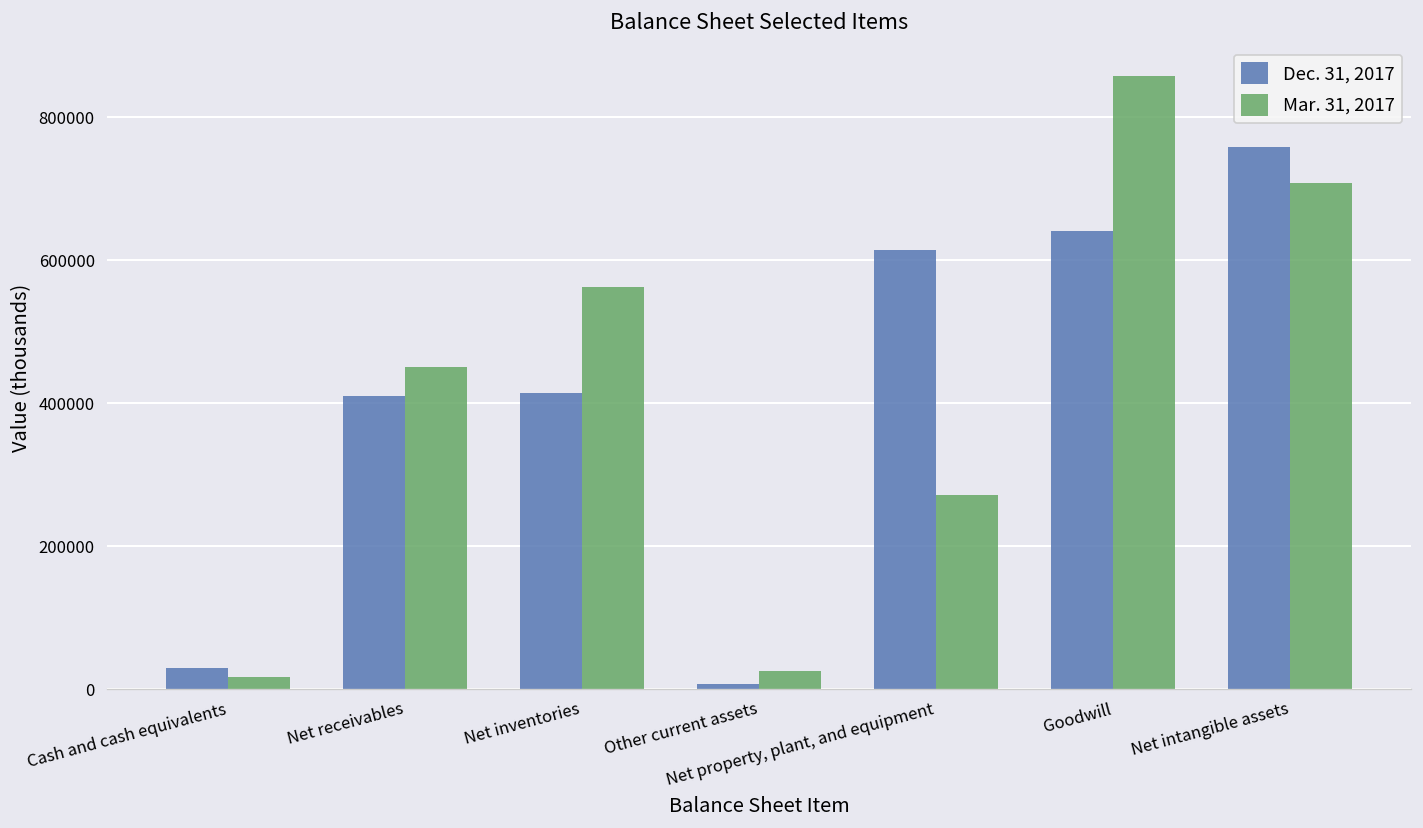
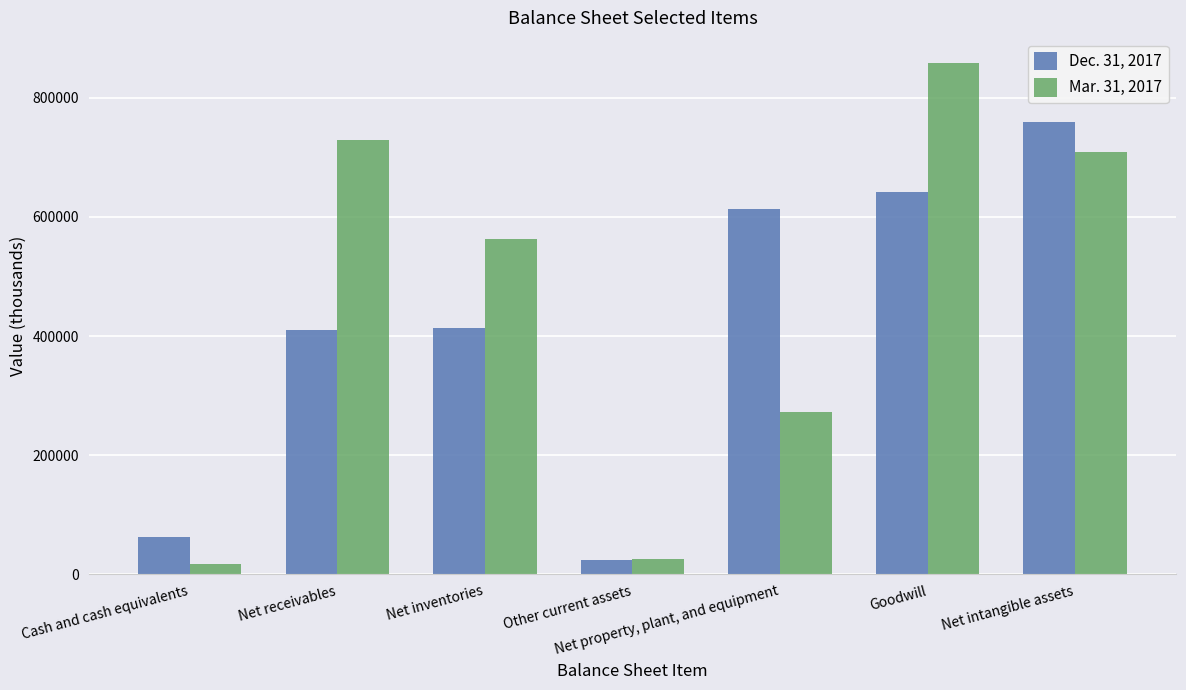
  {
    "Dec. 31, 2017": {
-     "Cash and cash equivalents": 30000,
+     "Cash and cash equivalents": 60000,
      "Net receivables": 410000,
      "Net inventories": 410000,
-     "Other current assets": 10000,
+     "Other current assets": 20000,
      "Net property, plant, and equipment": 610000,
      "Goodwill": 640000,
      "Net intangible assets": 760000
    },
    "Mar. 31, 2017": {
      "Cash and cash equivalents": 20000,
-     "Net receivables": 450000,
+     "Net receivables": 730000,
      "Net inventories": 560000,
      "Other current assets": 30000,
      "Net property, plant, and equipment": 270000,
      "Goodwill": 860000,
      "Net intangible assets": 710000
    }
  }
